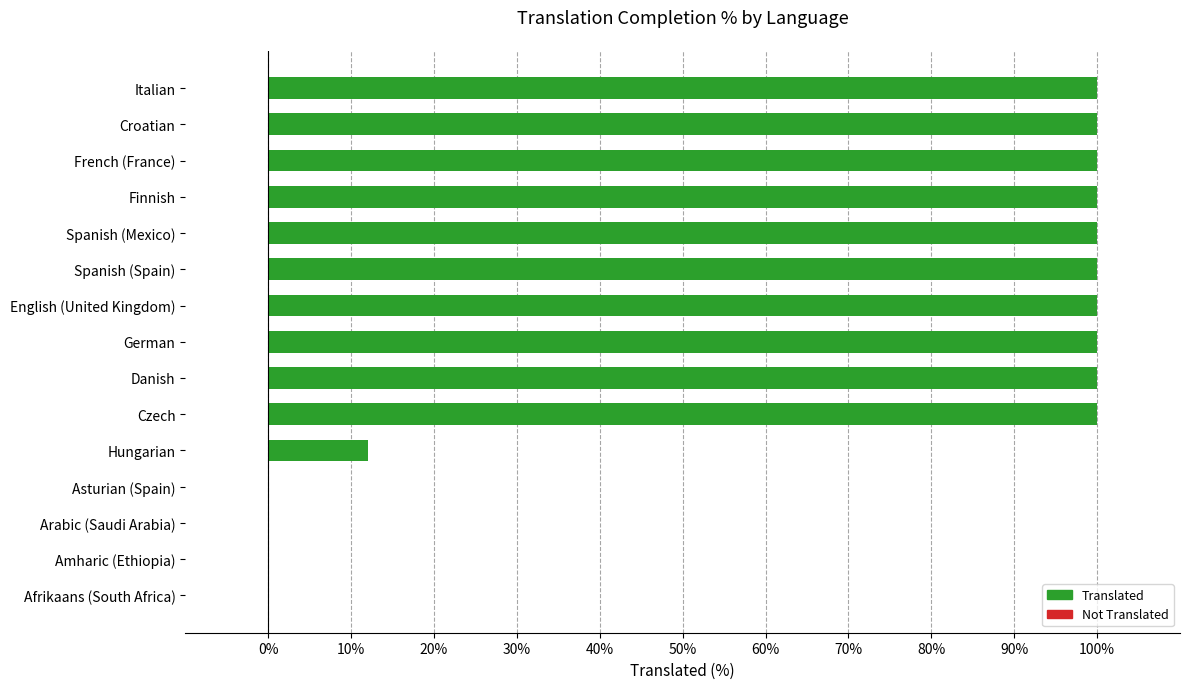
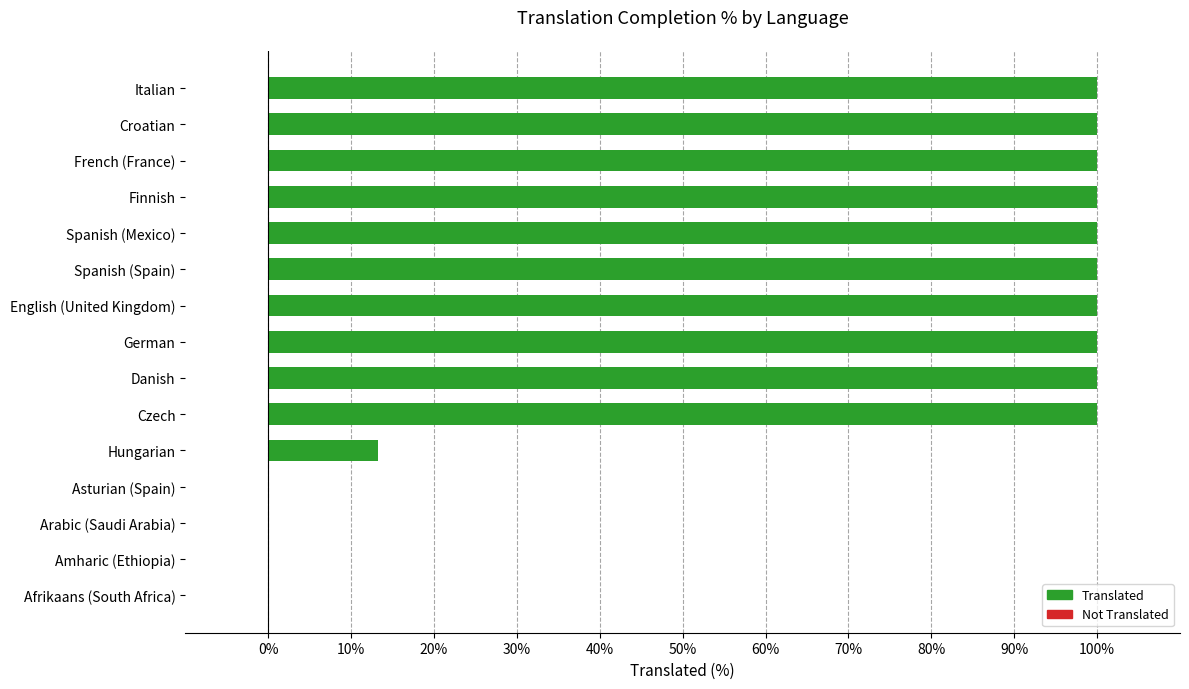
  {
    "Italian": "100%",
    "Croatian": "100%",
    "French (France)": "100%",
    "Finnish": "100%",
    "Spanish (Mexico)": "100%",
    "Spanish (Spain)": "100%",
    "English (United Kingdom)": "100%",
    "German": "100%",
    "Danish": "100%",
    "Czech": "100%",
-   "Hungarian": "12%",
+   "Hungarian": "13%",
    "Asturian (Spain)": "0%",
    "Arabic (Saudi Arabia)": "0%",
    "Amharic (Ethiopia)": "0%",
    "Afrikaans (South Africa)": "0%"
  }
